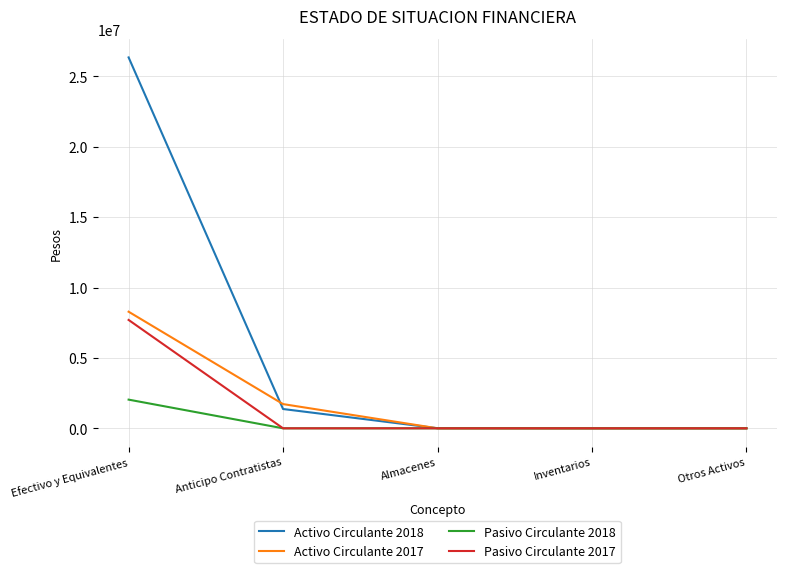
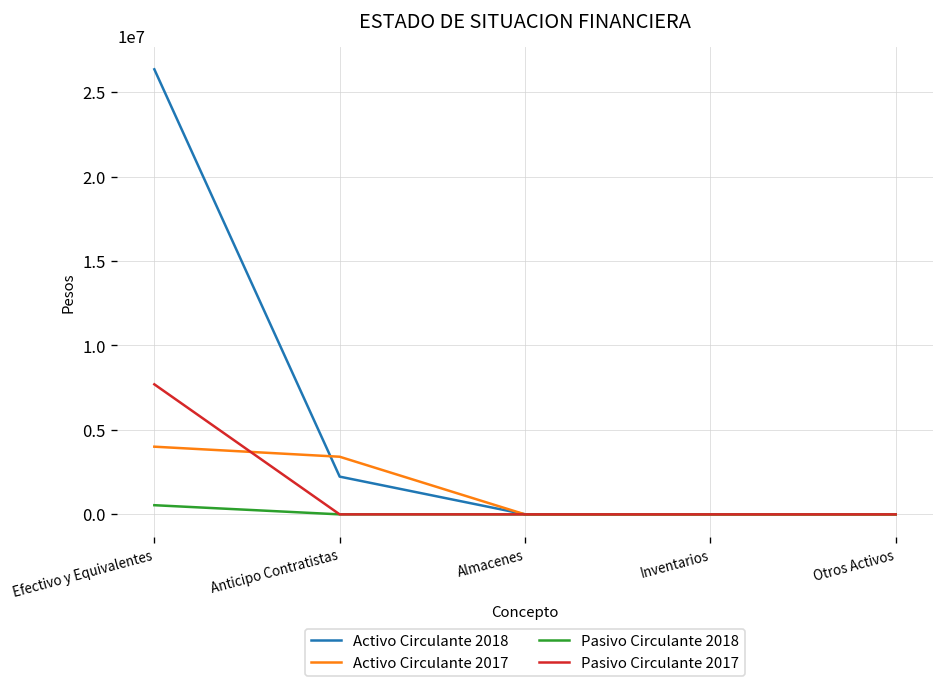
  {
    "Activo Circulante 2018": {
      "Efectivo y Equivalentes": 26400000,
-     "Anticipo Contratistas": 1400000
+     "Anticipo Contratistas": 2200000
    },
    "Activo Circulante 2017": {
-     "Efectivo y Equivalentes": 8300000,
-     "Anticipo Contratistas": 1700000
+     "Efectivo y Equivalentes": 4000000,
+     "Anticipo Contratistas": 3400000
    },
    "Pasivo Circulante 2018": {
-     "Efectivo y Equivalentes": 2000000
+     "Efectivo y Equivalentes": 500000
    },
    "Pasivo Circulante 2017": {
      "Efectivo y Equivalentes": 7700000
    }
  }
